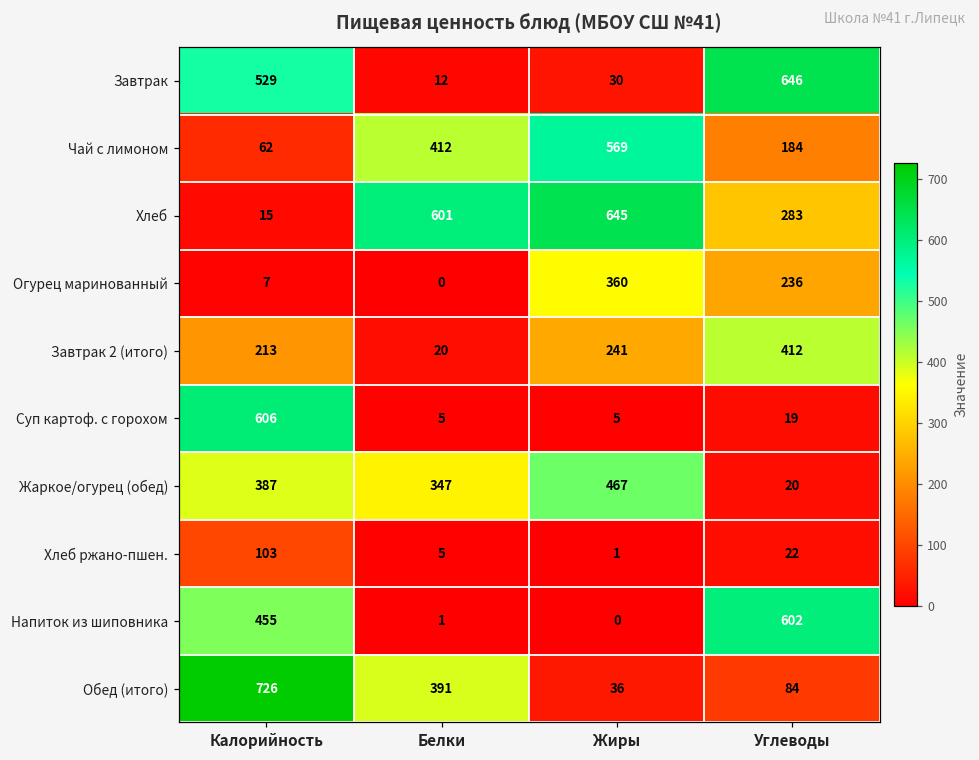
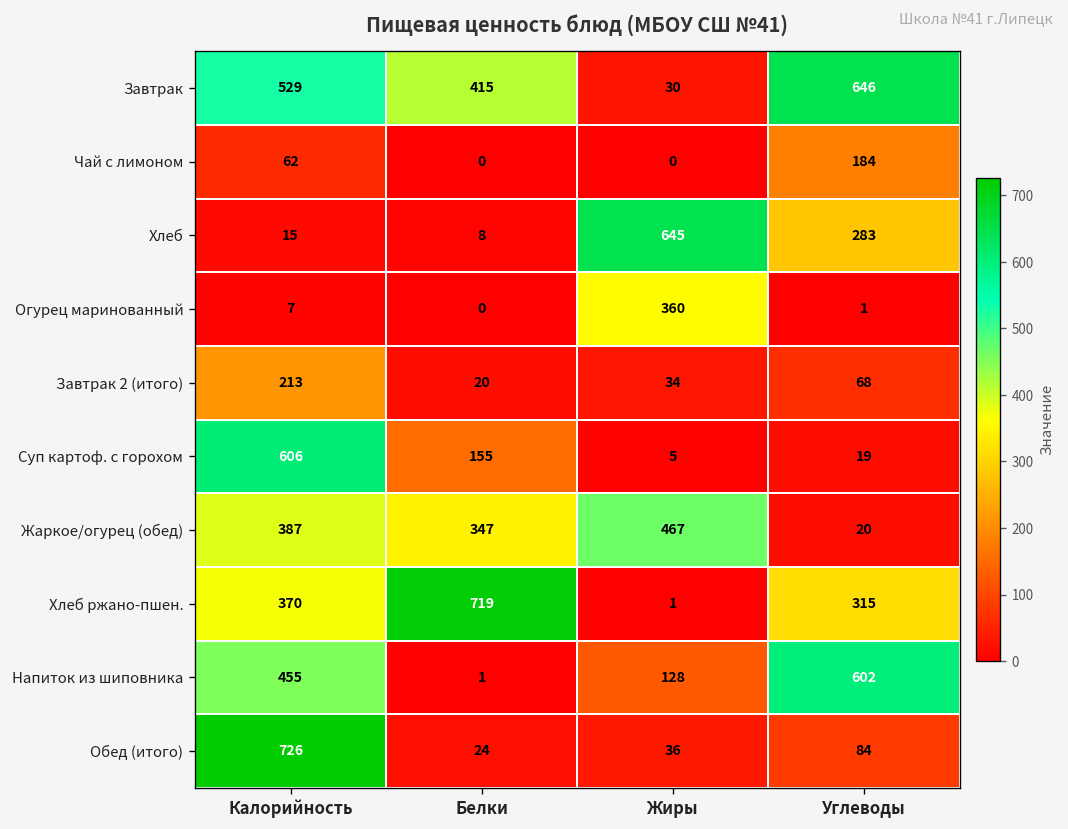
  {
    "Завтрак": {
      "Калорийность": 529,
-     "Белки": 12,
+     "Белки": 415,
      "Жиры": 30,
      "Углеводы": 646
    },
    "Чай с лимоном": {
      "Калорийность": 62,
-     "Белки": 412,
-     "Жиры": 569,
+     "Белки": 0,
+     "Жиры": 0,
      "Углеводы": 184
    },
    "Хлеб": {
      "Калорийность": 15,
-     "Белки": 601,
+     "Белки": 8,
      "Жиры": 645,
      "Углеводы": 283
    },
    "Огурец маринованный": {
      "Калорийность": 7,
      "Белки": 0,
      "Жиры": 360,
-     "Углеводы": 236
+     "Углеводы": 1
    },
    "Завтрак 2 (итого)": {
      "Калорийность": 213,
      "Белки": 20,
-     "Жиры": 241,
-     "Углеводы": 412
+     "Жиры": 34,
+     "Углеводы": 68
    },
    "Суп картоф. с горохом": {
      "Калорийность": 606,
-     "Белки": 5,
+     "Белки": 155,
      "Жиры": 5,
      "Углеводы": 19
    },
    "Жаркое/огурец (обед)": {
      "Калорийность": 387,
      "Белки": 347,
      "Жиры": 467,
      "Углеводы": 20
    },
    "Хлеб ржано-пшен.": {
-     "Калорийность": 103,
-     "Белки": 5,
+     "Калорийность": 370,
+     "Белки": 719,
      "Жиры": 1,
-     "Углеводы": 22
+     "Углеводы": 315
    },
    "Напиток из шиповника": {
      "Калорийность": 455,
      "Белки": 1,
-     "Жиры": 0,
+     "Жиры": 128,
      "Углеводы": 602
    },
    "Обед (итого)": {
      "Калорийность": 726,
-     "Белки": 391,
+     "Белки": 24,
      "Жиры": 36,
      "Углеводы": 84
    }
  }
